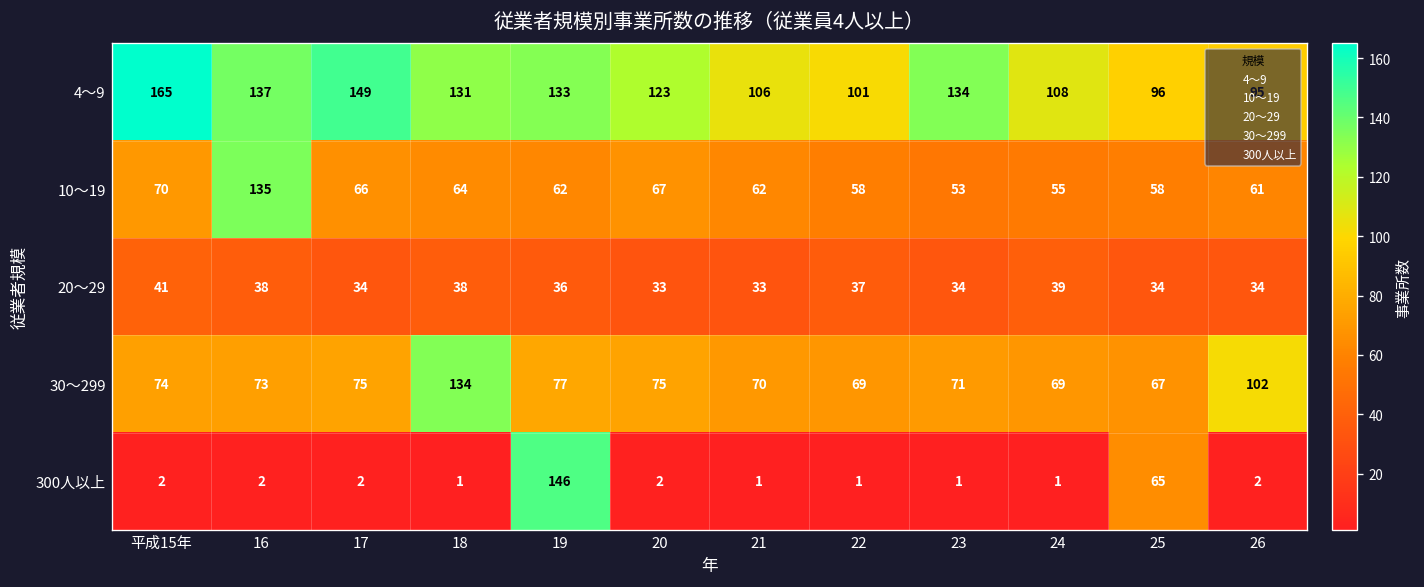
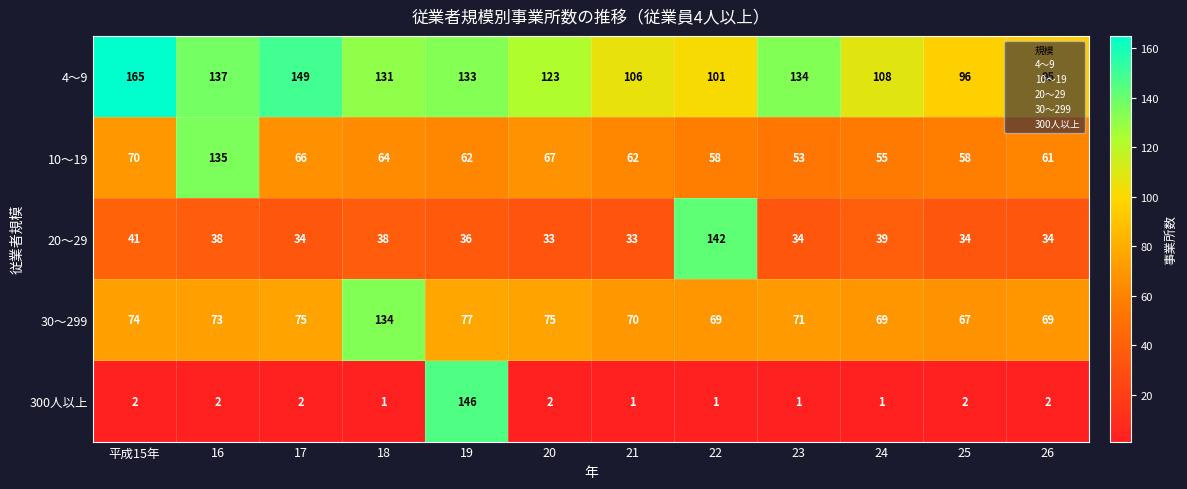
  {
    "4～9": {
      "平成15年": 165,
      "16": 137,
      "17": 149,
      "18": 131,
      "19": 133,
      "20": 123,
      "21": 106,
      "22": 101,
      "23": 134,
      "24": 108,
      "25": 96
    },
    "10～19": {
      "平成15年": 70,
      "16": 135,
      "17": 66,
      "18": 64,
      "19": 62,
      "20": 67,
      "21": 62,
      "22": 58,
      "23": 53,
      "24": 55,
      "25": 58,
      "26": 61
    },
    "20～29": {
      "平成15年": 41,
      "16": 38,
      "17": 34,
      "18": 38,
      "19": 36,
      "20": 33,
      "21": 33,
-     "22": 37,
+     "22": 142,
      "23": 34,
      "24": 39,
      "25": 34,
      "26": 34
    },
    "30～299": {
      "平成15年": 74,
      "16": 73,
      "17": 75,
      "18": 134,
      "19": 77,
      "20": 75,
      "21": 70,
      "22": 69,
      "23": 71,
      "24": 69,
      "25": 67,
-     "26": 102
+     "26": 69
    },
    "300人以上": {
      "平成15年": 2,
      "16": 2,
      "17": 2,
      "18": 1,
      "19": 146,
      "20": 2,
      "21": 1,
      "22": 1,
      "23": 1,
      "24": 1,
-     "25": 65,
+     "25": 2,
      "26": 2
    }
  }
